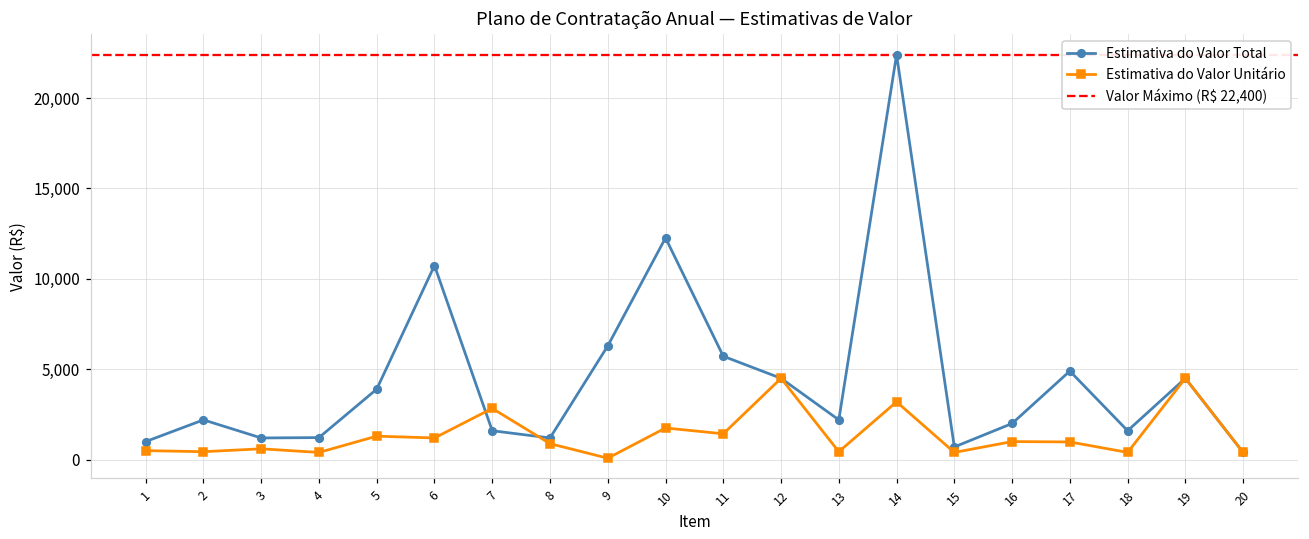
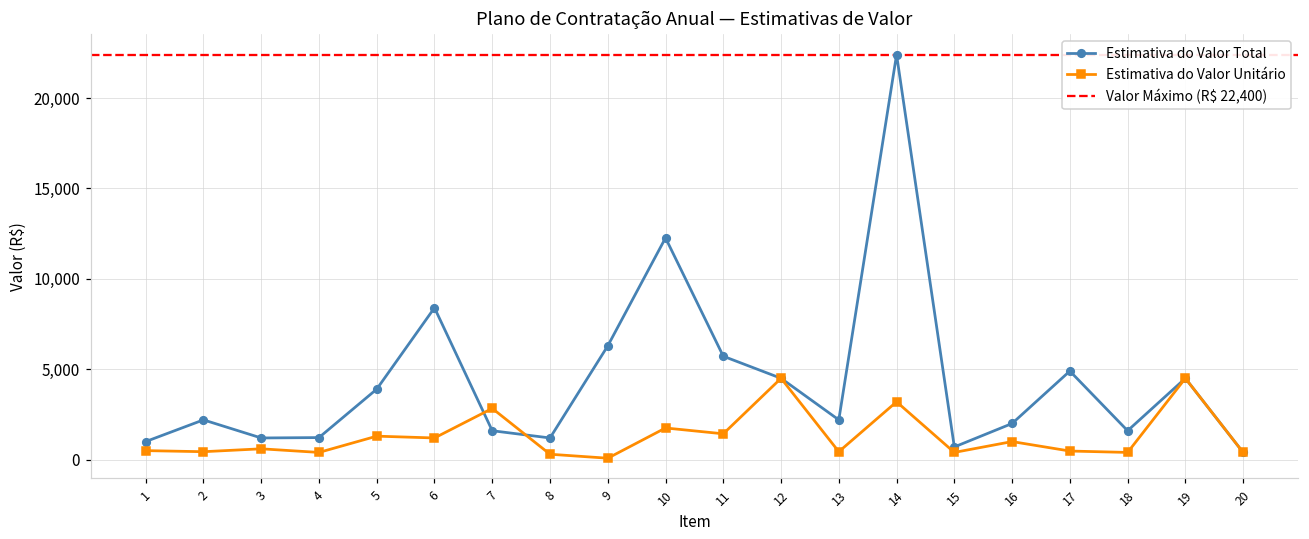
  {
    "Estimativa do Valor Total": {
      "1": "1,000",
      "2": "2,200",
      "3": "1,200",
      "4": "1,200",
      "5": "3,900",
-     "6": "10,700",
+     "6": "8,400",
      "7": "1,600",
      "8": "1,200",
      "9": "6,300",
      "10": "12,300",
      "11": "5,700",
      "13": "2,200",
      "14": "22,400",
      "15": "700",
      "16": "2,000",
      "17": "4,900",
      "18": "1,600"
    },
    "Estimativa do Valor Unitário": {
      "1": "500",
      "2": "400",
      "3": "600",
      "4": "400",
      "5": "1,300",
      "6": "1,200",
      "7": "2,800",
-     "8": "900",
+     "8": "300",
      "9": "100",
      "10": "1,800",
      "11": "1,400",
      "13": "400",
      "14": "3,200",
      "15": "400",
      "16": "1,000",
-     "17": "1,000",
+     "17": "500",
      "18": "400"
    }
  }
